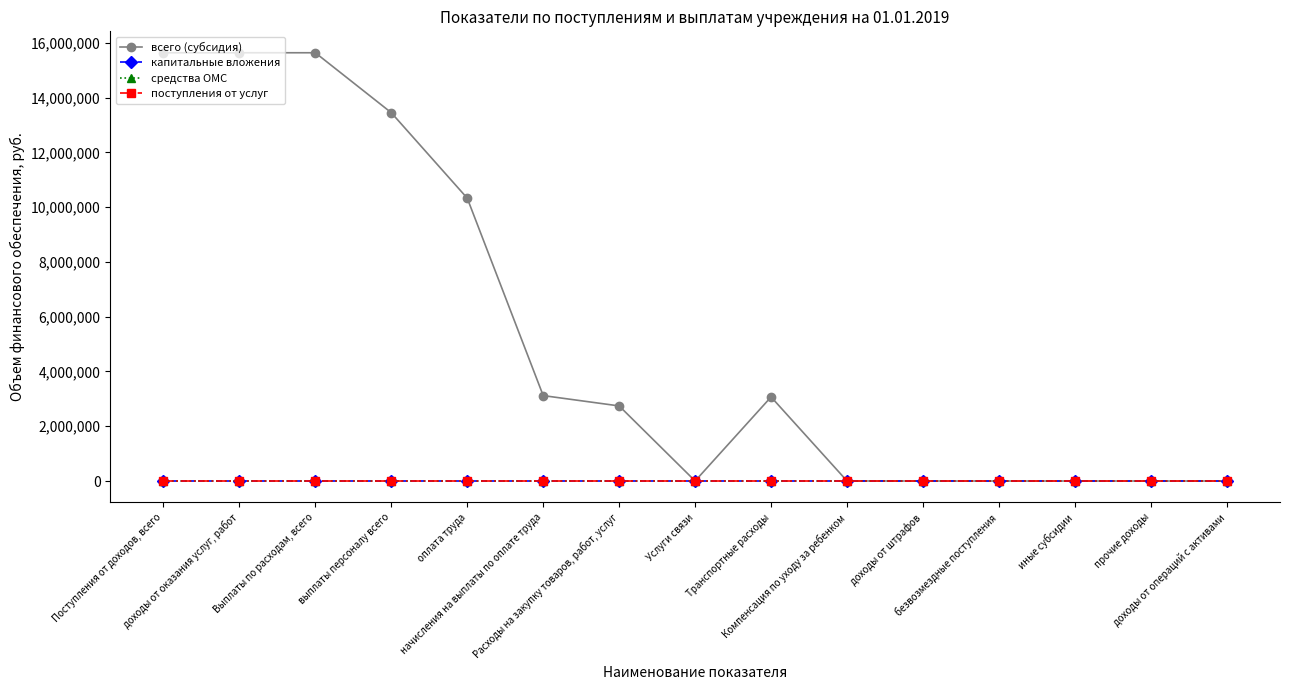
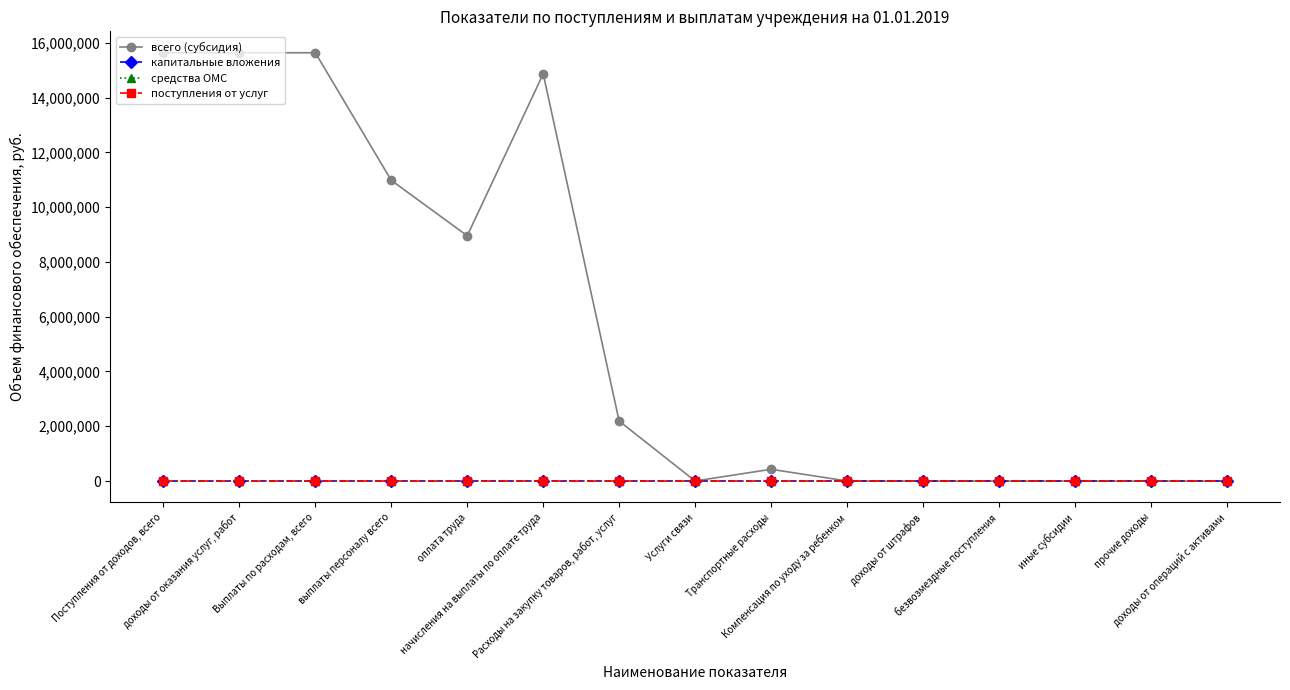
  {
    "всего (субсидия)": {
      "Выплаты по расходам, всего": "15,600,000",
-     "выплаты персоналу всего": "13,400,000",
-     "оплата труда": "10,300,000",
-     "начисления на выплаты по оплате труда": "3,100,000",
-     "Расходы на закупку товаров, работ, услуг": "2,700,000",
-     "Транспортные расходы": "3,100,000"
+     "выплаты персоналу всего": "11,000,000",
+     "оплата труда": "9,000,000",
+     "начисления на выплаты по оплате труда": "14,900,000",
+     "Расходы на закупку товаров, работ, услуг": "2,200,000",
+     "Транспортные расходы": "400,000"
    },
    "поступления от услуг": {
      "Поступления от доходов, всего": "0",
      "доходы от оказания услуг, работ": "0",
      "Выплаты по расходам, всего": "0",
      "выплаты персоналу всего": "0",
      "оплата труда": "0",
      "начисления на выплаты по оплате труда": "0",
      "Расходы на закупку товаров, работ, услуг": "0",
      "Транспортные расходы": "0"
    }
  }
